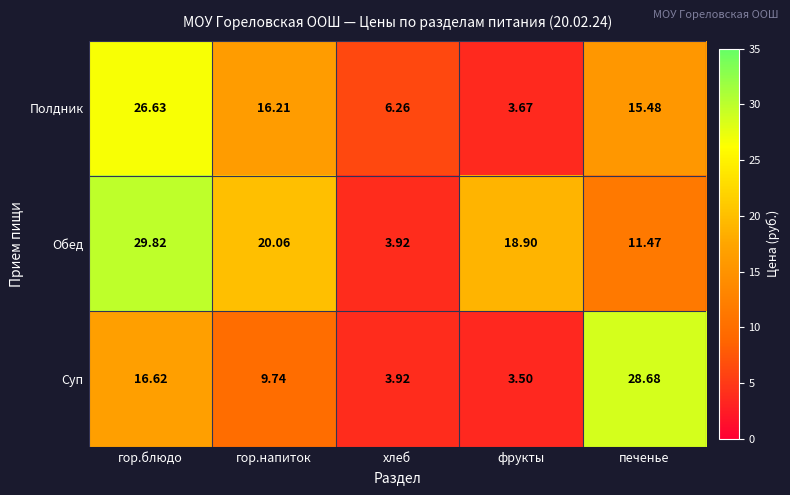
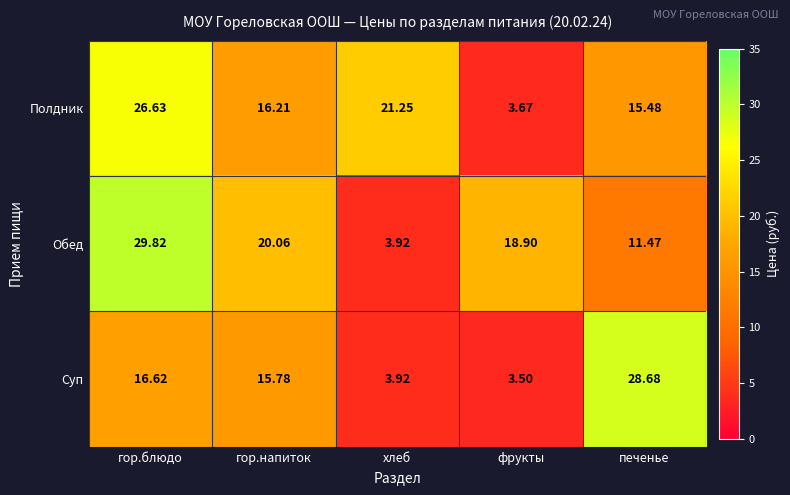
  {
    "Полдник": {
      "гор.блюдо": 26.63,
      "гор.напиток": 16.21,
-     "хлеб": 6.26,
+     "хлеб": 21.25,
      "фрукты": 3.67,
      "печенье": 15.48
    },
    "Обед": {
      "гор.блюдо": 29.82,
      "гор.напиток": 20.06,
      "хлеб": 3.92,
      "фрукты": 18.90,
      "печенье": 11.47
    },
    "Суп": {
      "гор.блюдо": 16.62,
-     "гор.напиток": 9.74,
+     "гор.напиток": 15.78,
      "хлеб": 3.92,
      "фрукты": 3.50,
      "печенье": 28.68
    }
  }
